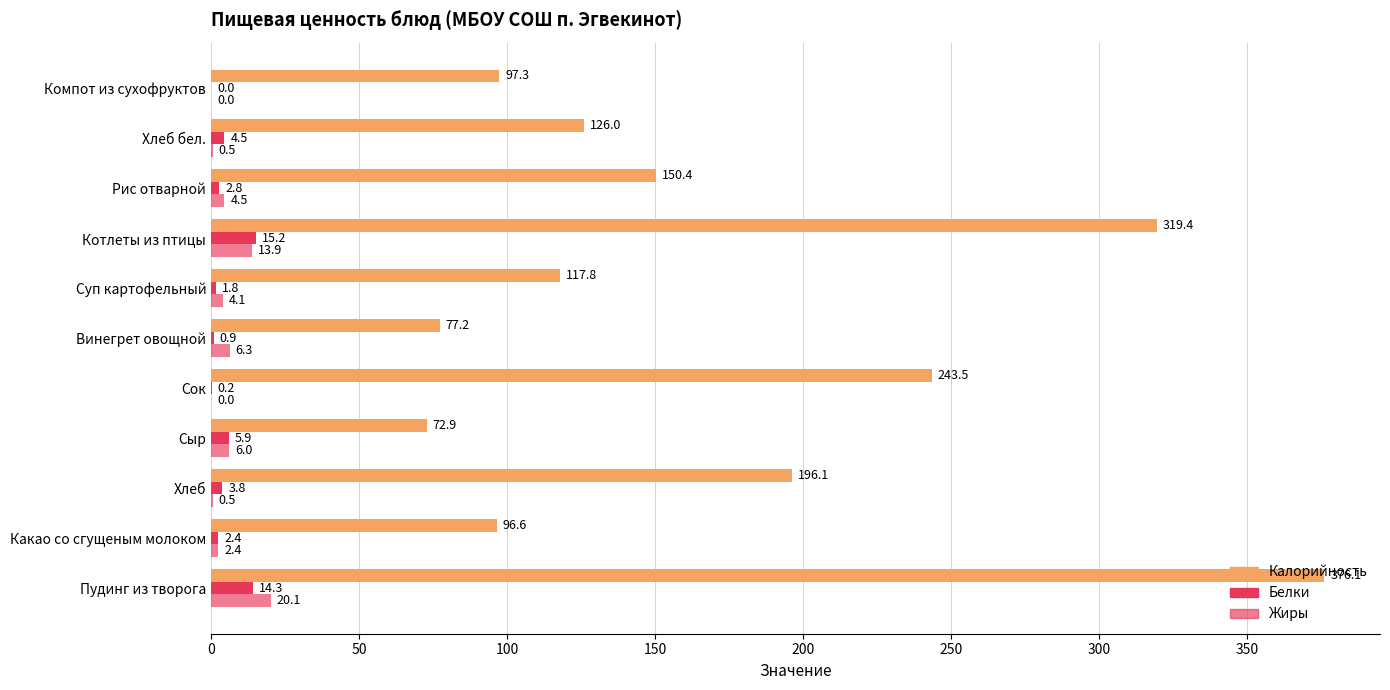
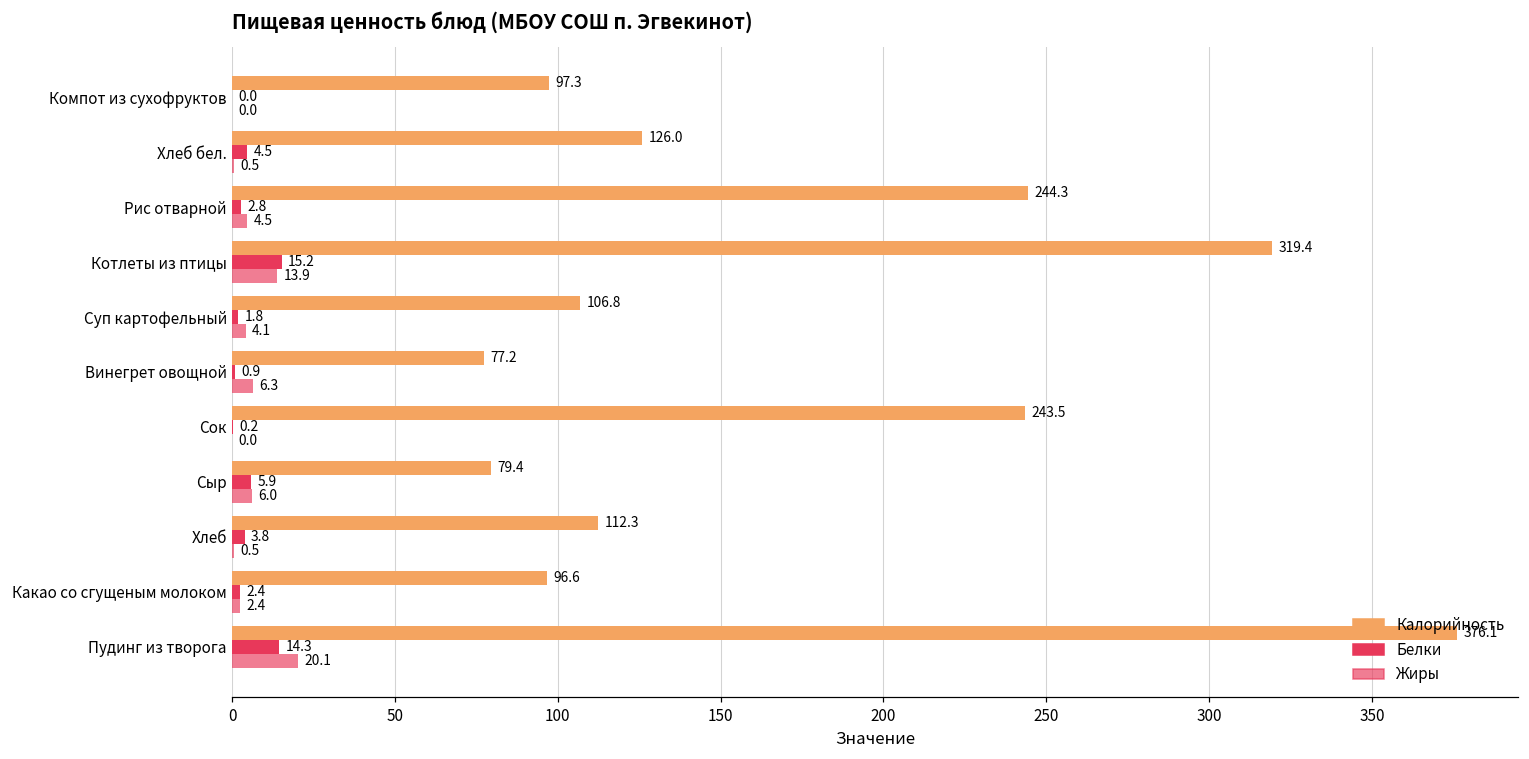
  {
    "Калорийность": {
      "Компот из сухофруктов": 97.3,
      "Хлеб бел.": 126.0,
-     "Рис отварной": 150.4,
+     "Рис отварной": 244.3,
      "Котлеты из птицы": 319.4,
-     "Суп картофельный": 117.8,
+     "Суп картофельный": 106.8,
      "Винегрет овощной": 77.2,
      "Сок": 243.5,
-     "Сыр": 72.9,
-     "Хлеб": 196.1,
+     "Сыр": 79.4,
+     "Хлеб": 112.3,
      "Какао со сгущеным молоком": 96.6,
      "Пудинг из творога": 376.1
    }
  }
